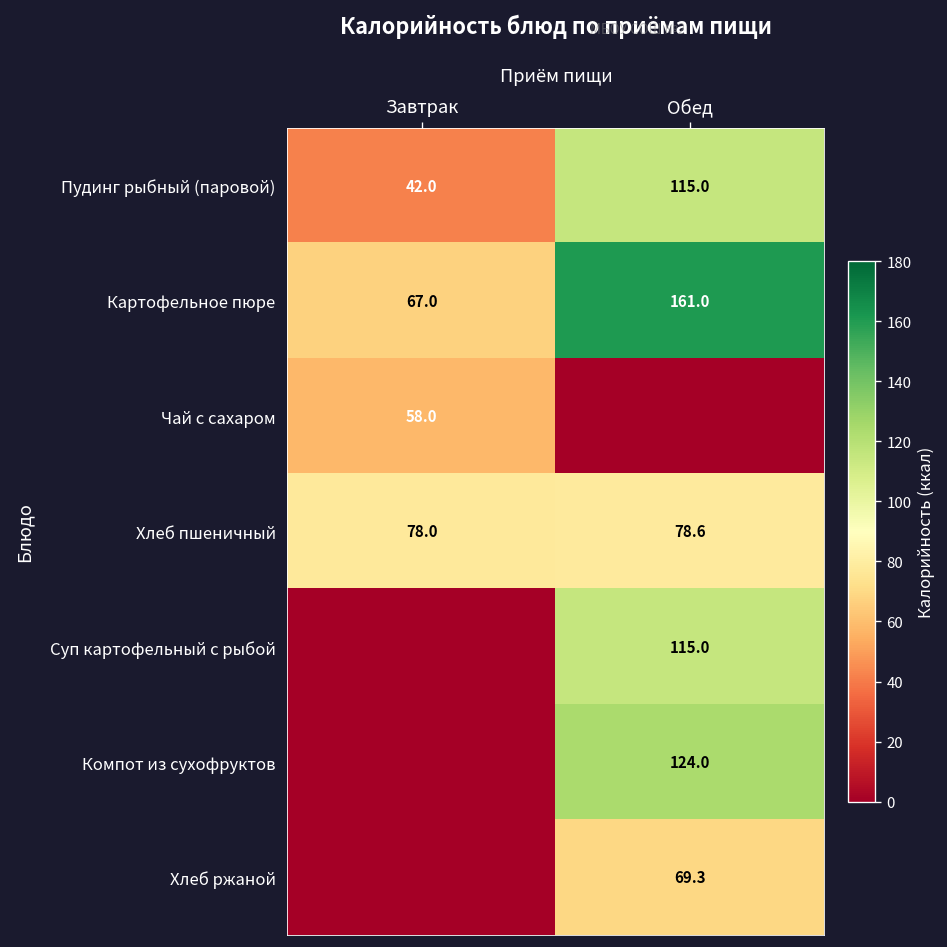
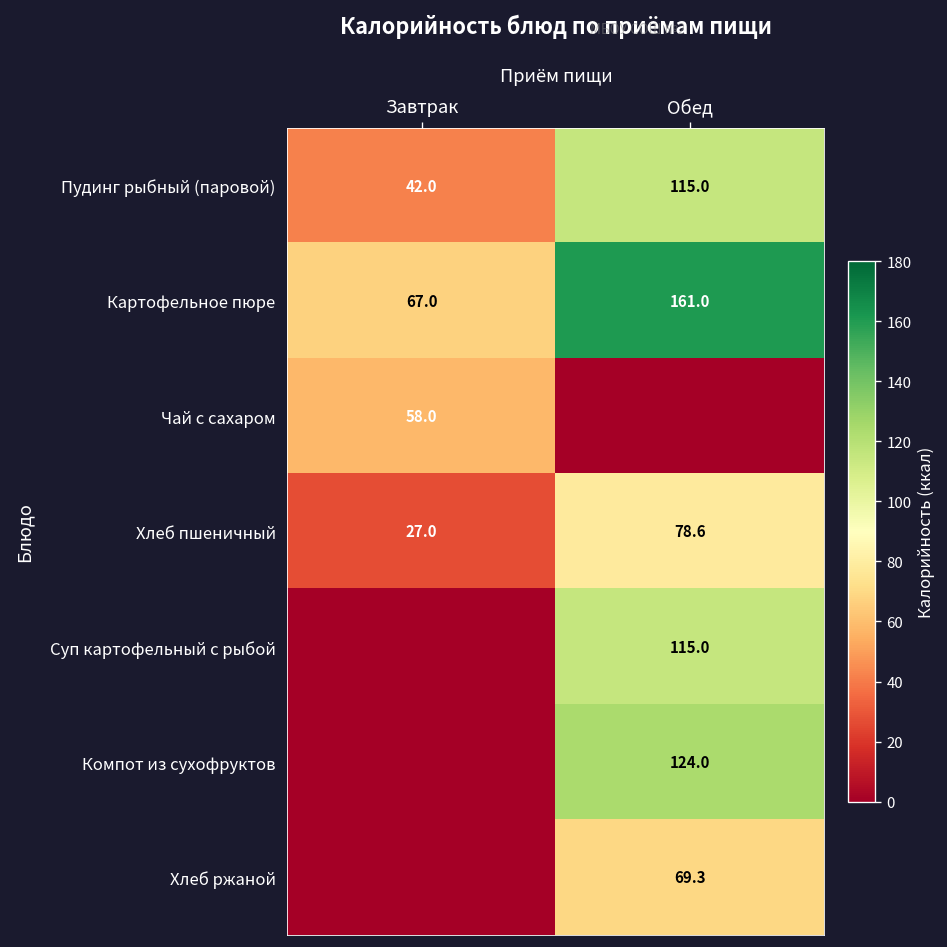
  {
    "Пудинг рыбный (паровой)": {
      "Завтрак": 42.0,
      "Обед": 115.0
    },
    "Картофельное пюре": {
      "Завтрак": 67.0,
      "Обед": 161.0
    },
    "Чай с сахаром": {
      "Завтрак": 58.0
    },
    "Хлеб пшеничный": {
-     "Завтрак": 78.0,
+     "Завтрак": 27.0,
      "Обед": 78.6
    },
    "Суп картофельный с рыбой": {
      "Обед": 115.0
    },
    "Компот из сухофруктов": {
      "Обед": 124.0
    },
    "Хлеб ржаной": {
      "Обед": 69.3
    }
  }
